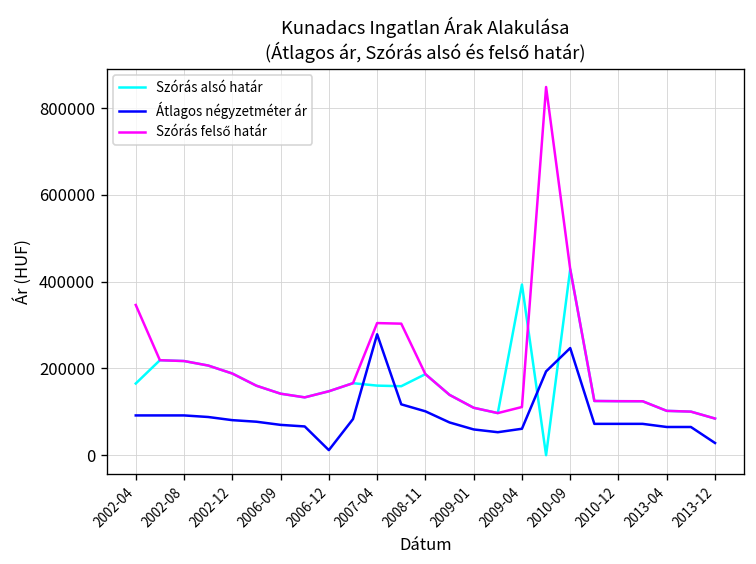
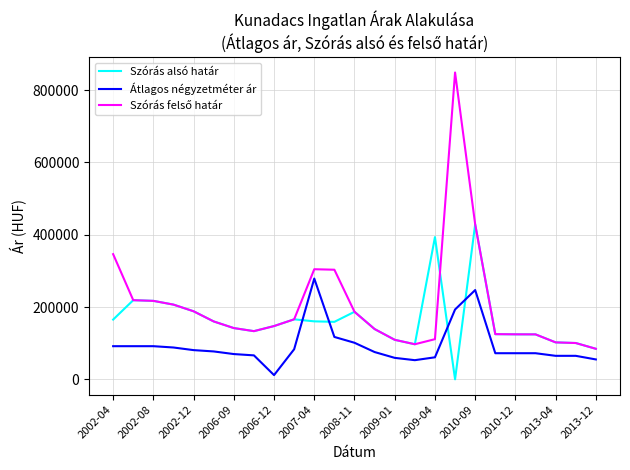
  {
    "Szórás alsó határ": {
      "2002-04": 170000,
      "2007-04": 160000,
      "2009-04": 390000
    },
    "Átlagos négyzetméter ár": {
      "2002-04": 90000,
      "2002-08": 90000,
      "2002-12": 80000,
      "2006-09": 70000,
      "2006-12": 10000,
      "2007-04": 280000,
      "2008-11": 100000,
      "2009-01": 60000,
      "2009-04": 60000,
      "2010-09": 250000,
      "2010-12": 70000,
      "2013-04": 70000,
-     "2013-12": 30000
+     "2013-12": 60000
    },
    "Szórás felső határ": {
      "2002-04": 350000,
      "2007-04": 300000,
      "2009-04": 110000
    }
  }
